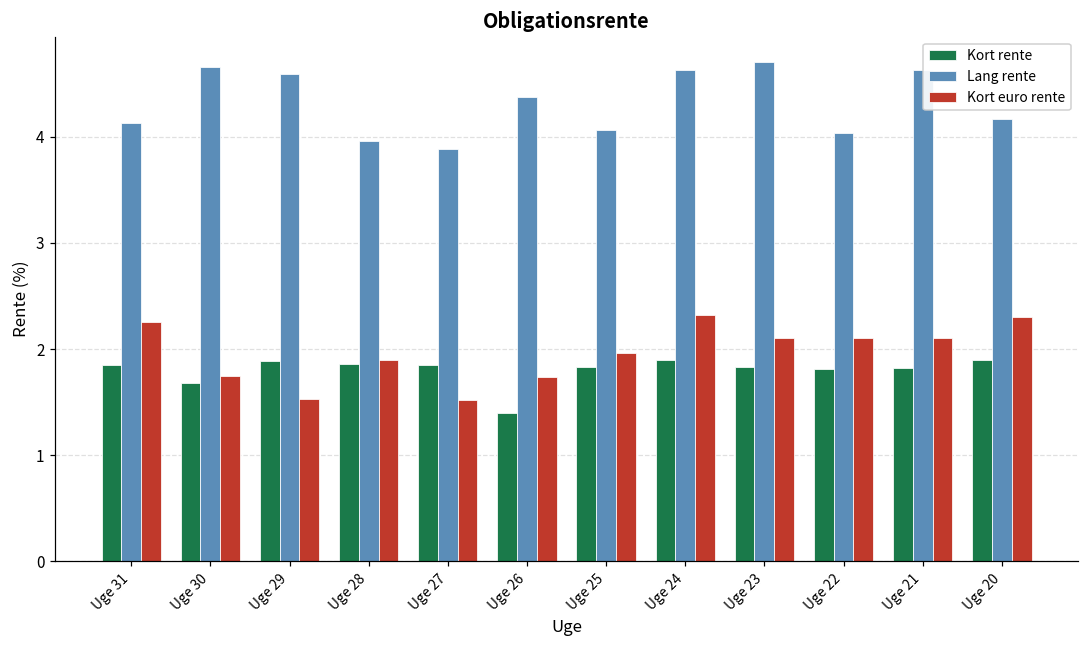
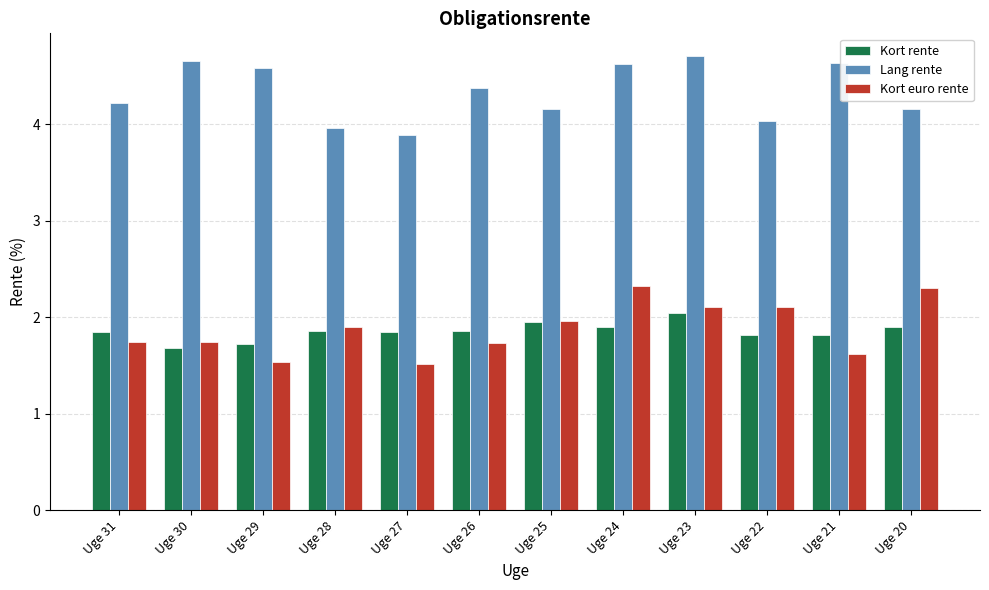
  {
    "Kort rente": {
      "Uge 31": 1.9,
      "Uge 30": 1.7,
-     "Uge 29": 1.9,
+     "Uge 29": 1.7,
      "Uge 28": 1.9,
      "Uge 27": 1.8,
-     "Uge 26": 1.4,
-     "Uge 25": 1.8,
+     "Uge 26": 1.9,
+     "Uge 25": 2.0,
      "Uge 24": 1.9,
-     "Uge 23": 1.8,
+     "Uge 23": 2.0,
      "Uge 22": 1.8,
      "Uge 21": 1.8,
      "Uge 20": 1.9
    },
    "Lang rente": {
-     "Uge 31": 4.1,
+     "Uge 31": 4.2,
      "Uge 30": 4.7,
      "Uge 29": 4.6,
      "Uge 28": 4.0,
      "Uge 27": 3.9,
      "Uge 26": 4.4,
-     "Uge 25": 4.1,
+     "Uge 25": 4.2,
      "Uge 24": 4.6,
      "Uge 23": 4.7,
      "Uge 22": 4.0,
      "Uge 21": 4.6,
      "Uge 20": 4.2
    },
    "Kort euro rente": {
-     "Uge 31": 2.3,
+     "Uge 31": 1.7,
      "Uge 30": 1.7,
      "Uge 29": 1.5,
      "Uge 28": 1.9,
      "Uge 27": 1.5,
      "Uge 26": 1.7,
      "Uge 25": 2.0,
      "Uge 24": 2.3,
      "Uge 23": 2.1,
      "Uge 22": 2.1,
-     "Uge 21": 2.1,
+     "Uge 21": 1.6,
      "Uge 20": 2.3
    }
  }
